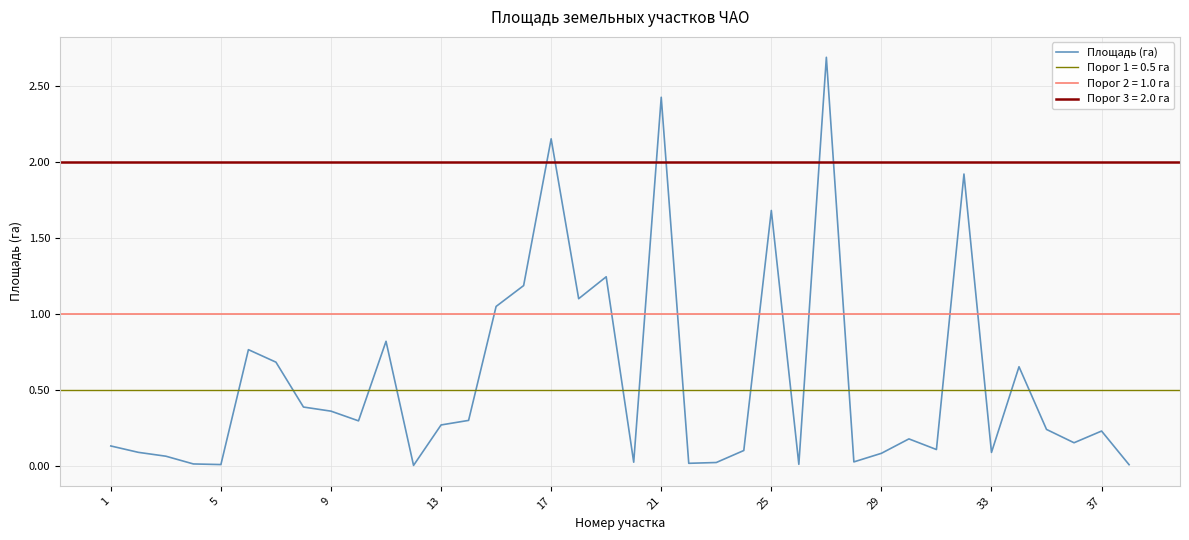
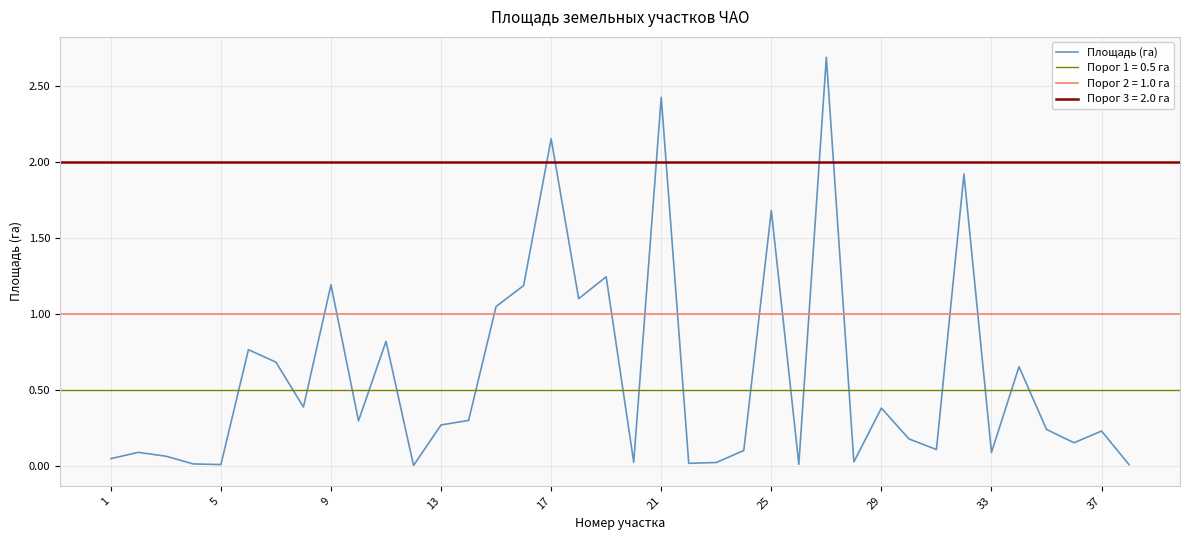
  {
-   "1": 0.13,
+   "1": 0.05,
    "5": 0.01,
-   "9": 0.36,
+   "9": 1.19,
    "13": 0.27,
    "17": 2.15,
    "21": 2.42,
    "25": 1.68,
-   "29": 0.08,
+   "29": 0.38,
    "33": 0.09,
    "37": 0.23
  }
